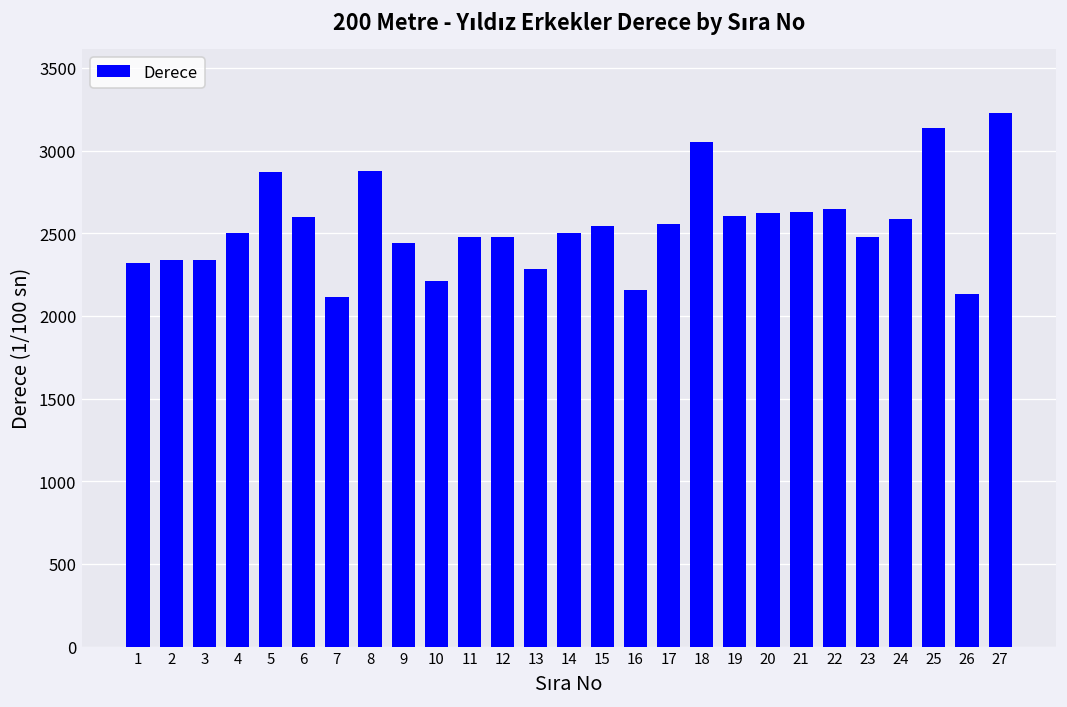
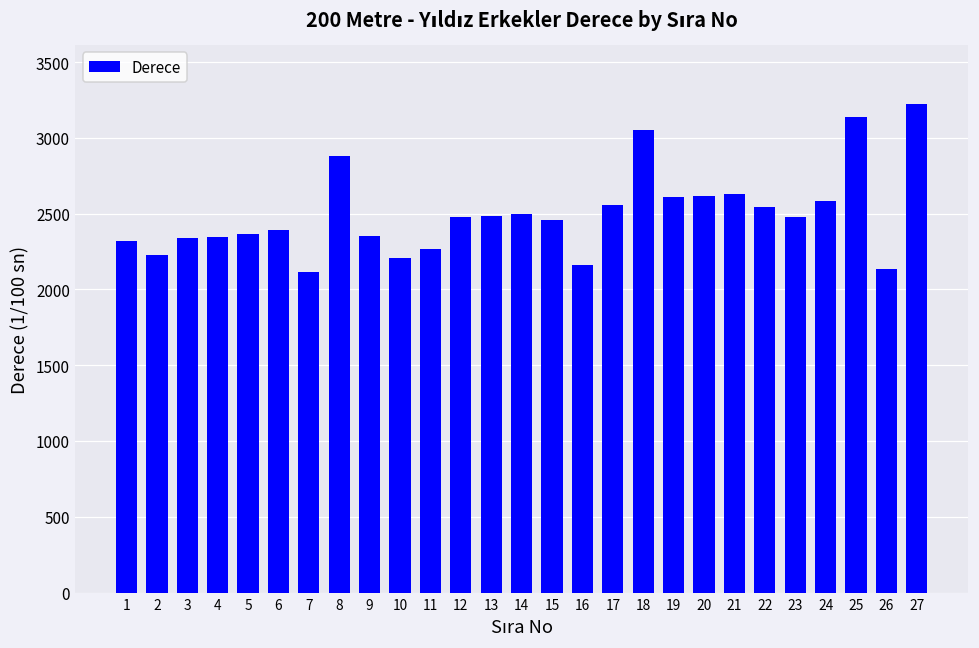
  {
    "1": 2320,
-   "2": 2340,
+   "2": 2230,
    "3": 2340,
-   "4": 2500,
-   "5": 2870,
-   "6": 2600,
+   "4": 2350,
+   "5": 2370,
+   "6": 2390,
    "7": 2110,
    "8": 2880,
-   "9": 2440,
+   "9": 2350,
    "10": 2210,
-   "11": 2480,
+   "11": 2270,
    "12": 2480,
-   "13": 2290,
+   "13": 2480,
    "14": 2500,
-   "15": 2550,
+   "15": 2460,
    "16": 2160,
    "17": 2560,
    "18": 3050,
    "19": 2610,
    "20": 2620,
    "21": 2630,
-   "22": 2650,
+   "22": 2540,
    "23": 2480,
    "24": 2590,
    "25": 3140,
    "26": 2140,
    "27": 3230
  }
